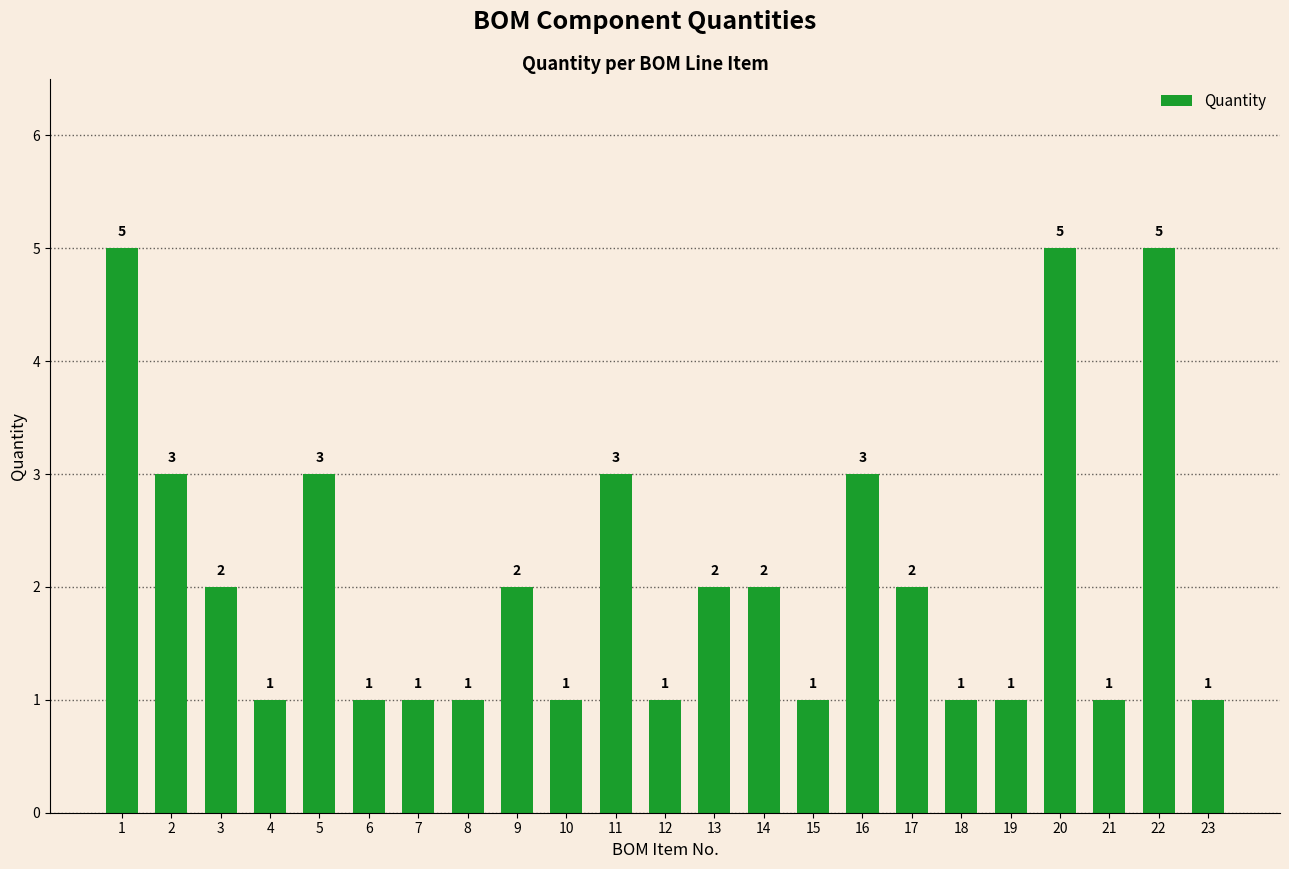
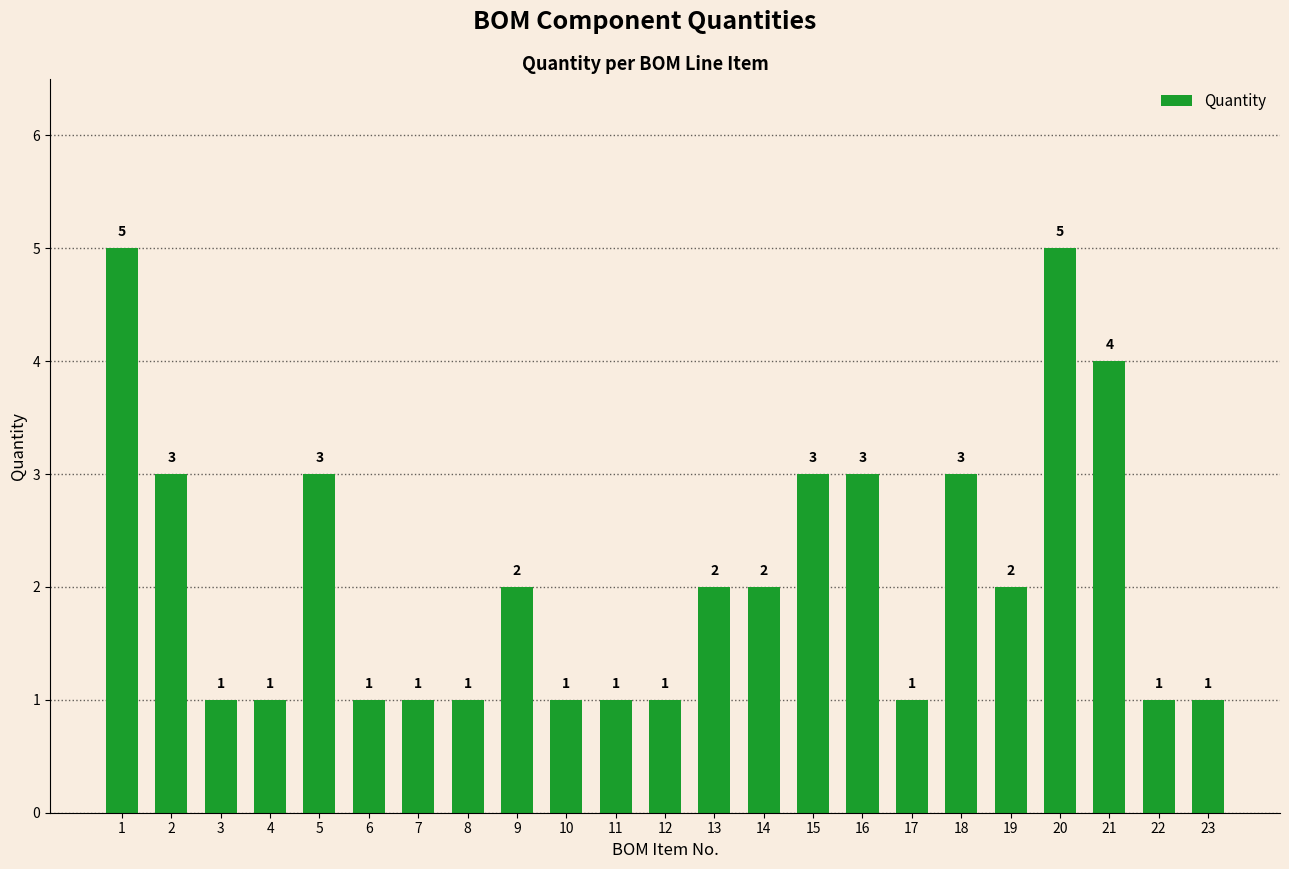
  {
    "1": 5,
    "2": 3,
-   "3": 2,
+   "3": 1,
    "4": 1,
    "5": 3,
    "6": 1,
    "7": 1,
    "8": 1,
    "9": 2,
    "10": 1,
-   "11": 3,
+   "11": 1,
    "12": 1,
    "13": 2,
    "14": 2,
-   "15": 1,
+   "15": 3,
    "16": 3,
-   "17": 2,
-   "18": 1,
-   "19": 1,
+   "17": 1,
+   "18": 3,
+   "19": 2,
    "20": 5,
-   "21": 1,
-   "22": 5,
+   "21": 4,
+   "22": 1,
    "23": 1
  }
